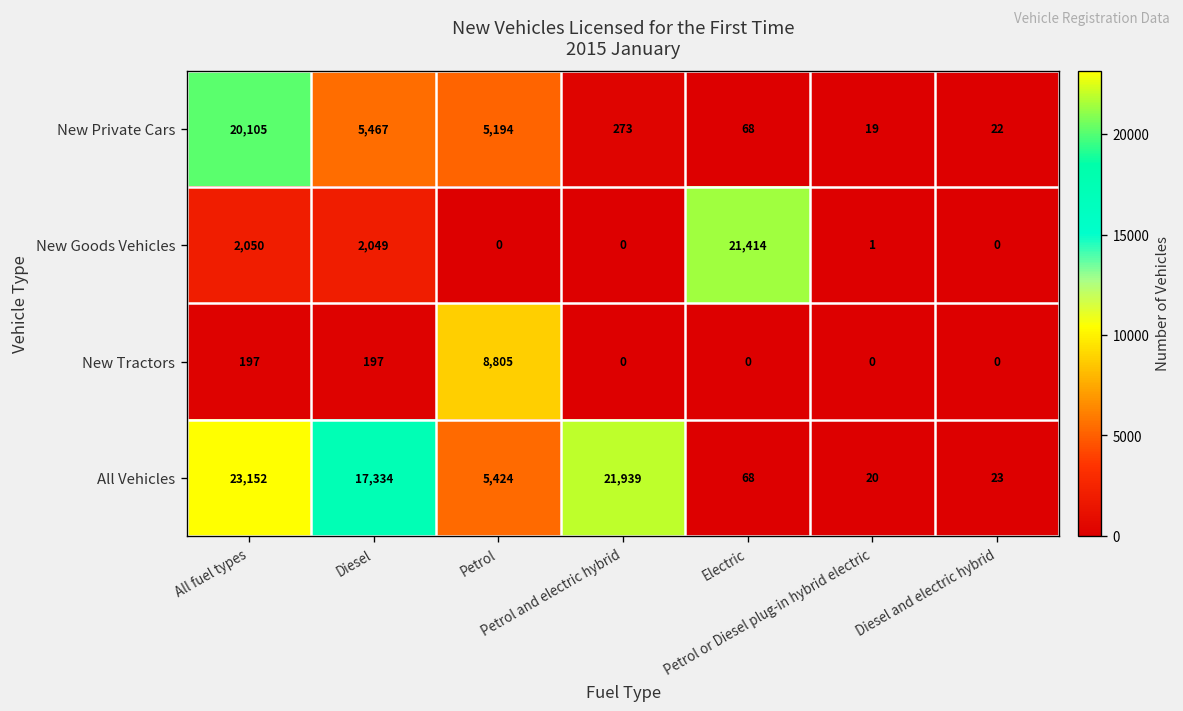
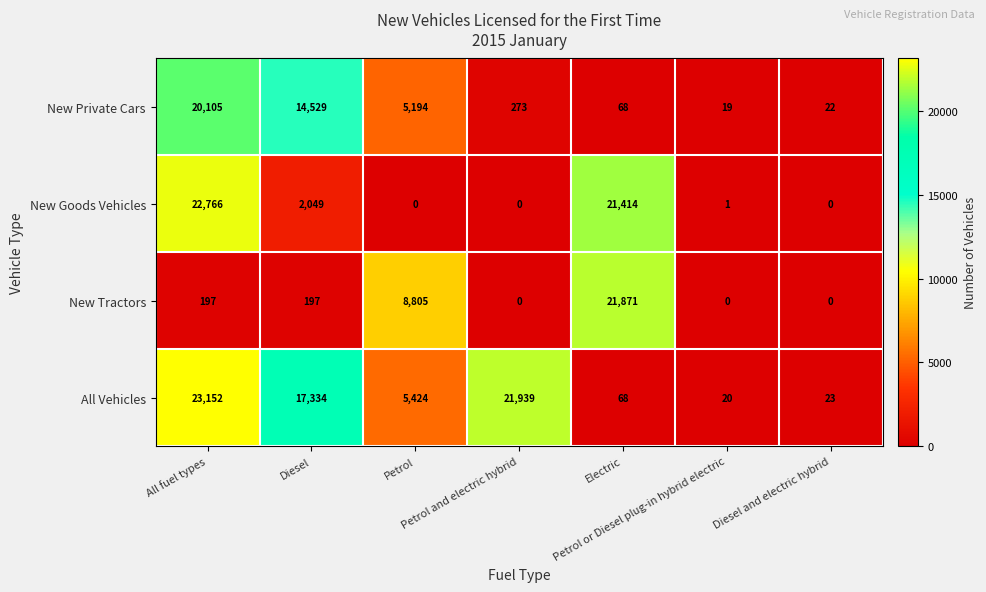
  {
    "New Private Cars": {
      "All fuel types": "20,105",
-     "Diesel": "5,467",
+     "Diesel": "14,529",
      "Petrol": "5,194",
      "Petrol and electric hybrid": "273",
      "Electric": "68",
      "Petrol or Diesel plug-in hybrid electric": "19",
      "Diesel and electric hybrid": "22"
    },
    "New Goods Vehicles": {
-     "All fuel types": "2,050",
+     "All fuel types": "22,766",
      "Diesel": "2,049",
      "Petrol": "0",
      "Petrol and electric hybrid": "0",
      "Electric": "21,414",
      "Petrol or Diesel plug-in hybrid electric": "1",
      "Diesel and electric hybrid": "0"
    },
    "New Tractors": {
      "All fuel types": "197",
      "Diesel": "197",
      "Petrol": "8,805",
      "Petrol and electric hybrid": "0",
-     "Electric": "0",
+     "Electric": "21,871",
      "Petrol or Diesel plug-in hybrid electric": "0",
      "Diesel and electric hybrid": "0"
    },
    "All Vehicles": {
      "All fuel types": "23,152",
      "Diesel": "17,334",
      "Petrol": "5,424",
      "Petrol and electric hybrid": "21,939",
      "Electric": "68",
      "Petrol or Diesel plug-in hybrid electric": "20",
      "Diesel and electric hybrid": "23"
    }
  }
